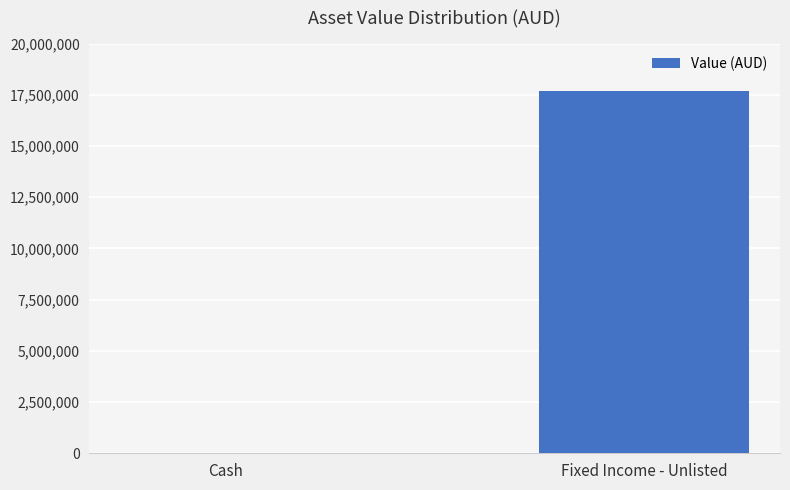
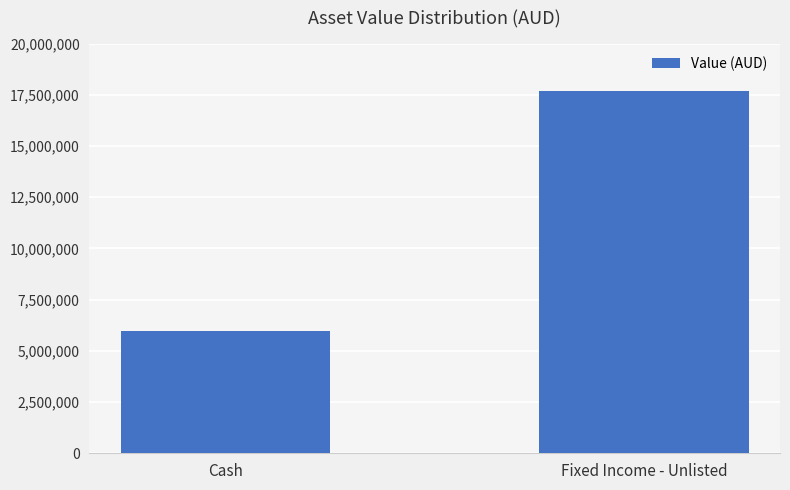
  {
-   "Cash": "0",
+   "Cash": "6,000,000",
    "Fixed Income - Unlisted": "17,700,000"
  }
